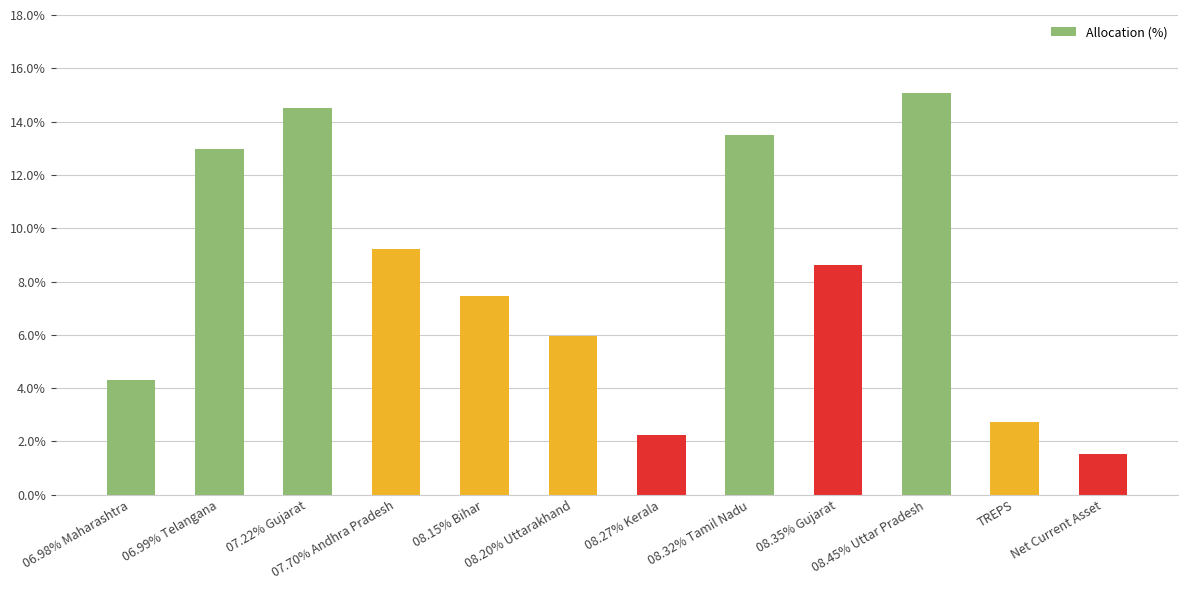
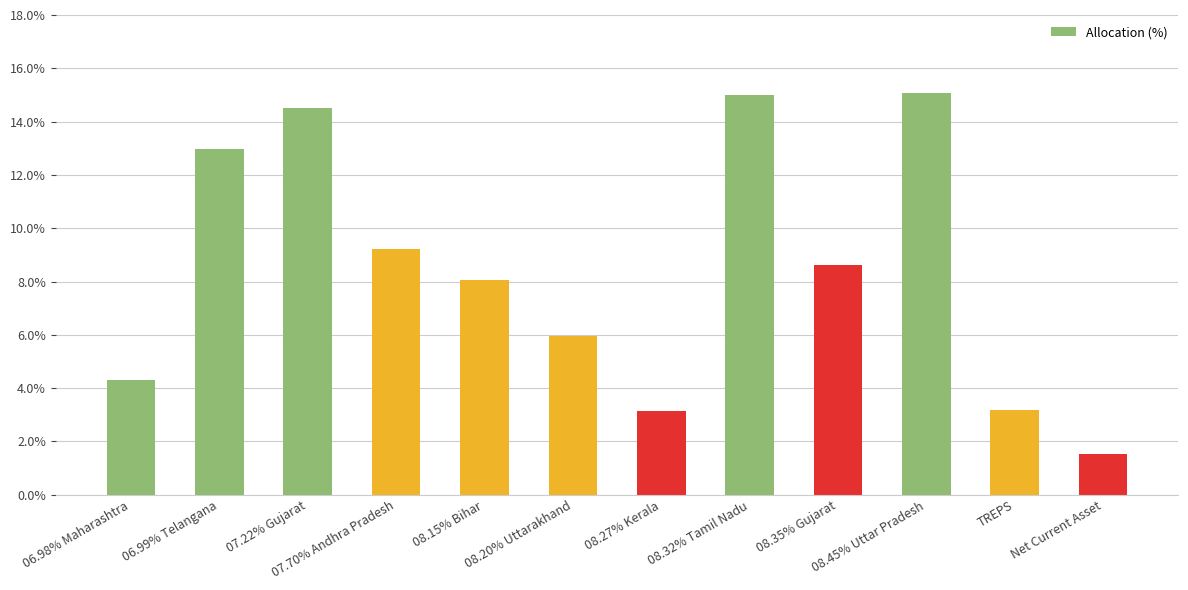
  {
    "06.98% Maharashtra": "4.3%",
    "06.99% Telangana": "13.0%",
    "07.22% Gujarat": "14.5%",
    "07.70% Andhra Pradesh": "9.2%",
-   "08.15% Bihar": "7.5%",
+   "08.15% Bihar": "8.0%",
    "08.20% Uttarakhand": "6.0%",
-   "08.27% Kerala": "2.2%",
-   "08.32% Tamil Nadu": "13.5%",
+   "08.27% Kerala": "3.1%",
+   "08.32% Tamil Nadu": "15.0%",
    "08.35% Gujarat": "8.6%",
    "08.45% Uttar Pradesh": "15.1%",
-   "TREPS": "2.7%",
+   "TREPS": "3.2%",
    "Net Current Asset": "1.5%"
  }
